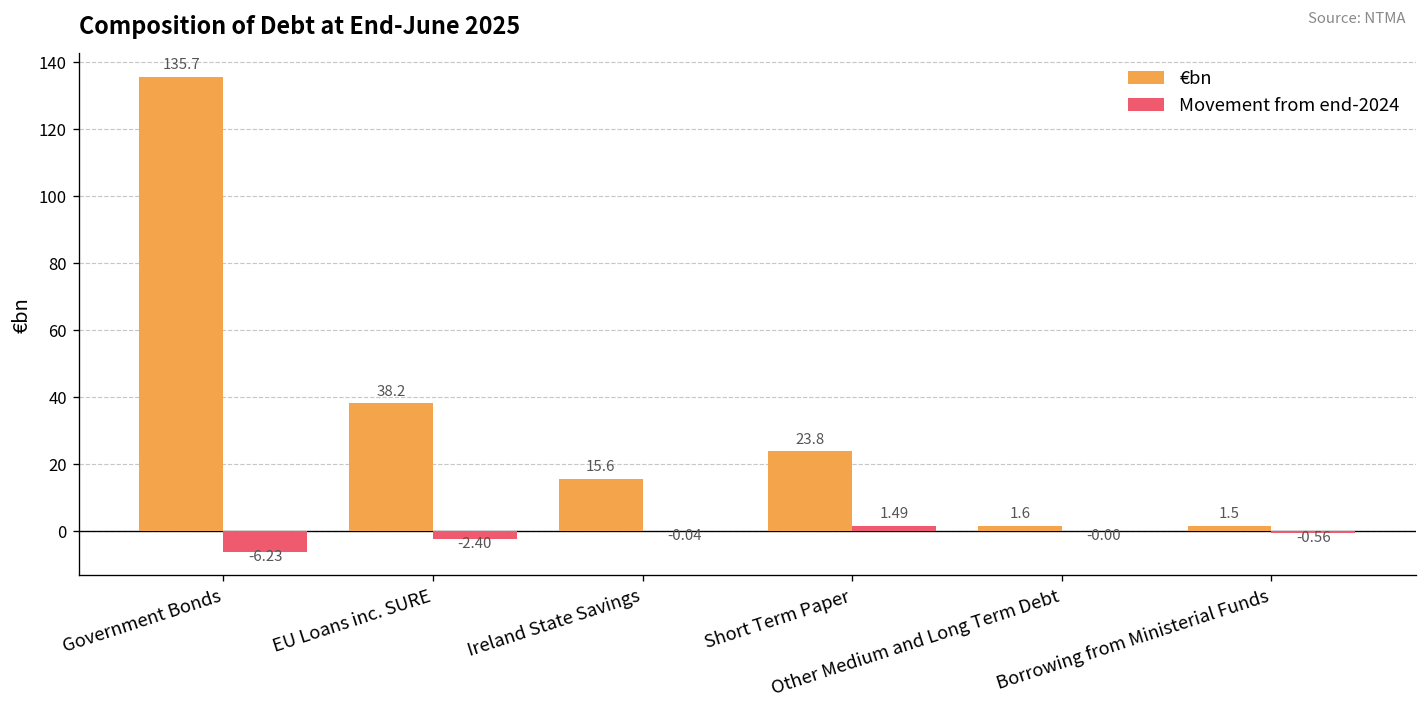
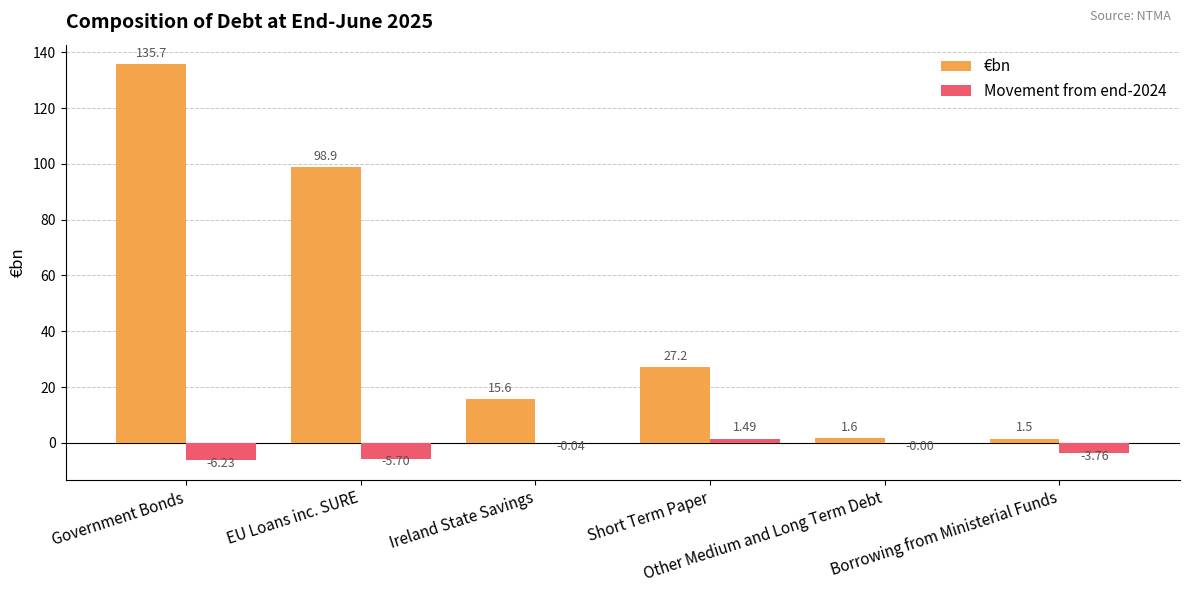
  {
    "€bn": {
      "Government Bonds": 135.7,
-     "EU Loans inc. SURE": 38.2,
+     "EU Loans inc. SURE": 98.9,
      "Ireland State Savings": 15.6,
-     "Short Term Paper": 23.8,
+     "Short Term Paper": 27.2,
      "Other Medium and Long Term Debt": 1.6,
      "Borrowing from Ministerial Funds": 1.5
    },
    "Movement from end-2024": {
      "Government Bonds": -6.23,
-     "EU Loans inc. SURE": -2.40,
+     "EU Loans inc. SURE": -5.70,
      "Ireland State Savings": -0.04,
      "Short Term Paper": 1.49,
      "Other Medium and Long Term Debt": -0.00,
-     "Borrowing from Ministerial Funds": -0.56
+     "Borrowing from Ministerial Funds": -3.76
    }
  }
